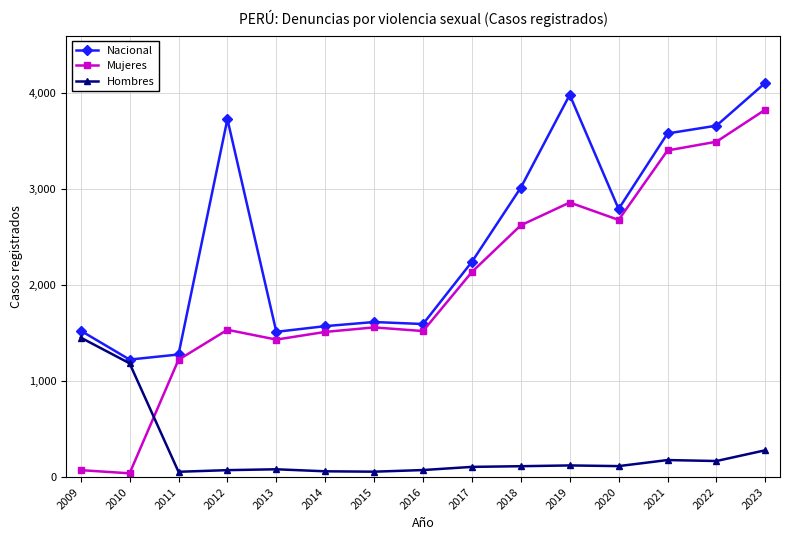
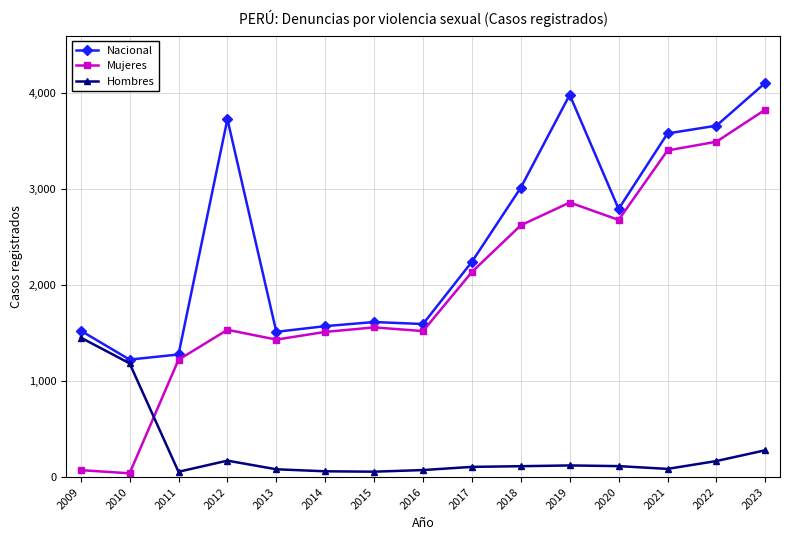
  {
    "Nacional": {
      "2009": "1,500",
      "2010": "1,200",
      "2011": "1,300",
      "2012": "3,700",
      "2013": "1,500",
      "2014": "1,600",
      "2015": "1,600",
      "2016": "1,600",
      "2017": "2,200",
      "2018": "3,000",
      "2019": "4,000",
      "2020": "2,800",
      "2021": "3,600",
      "2022": "3,700",
      "2023": "4,100"
    },
    "Mujeres": {
      "2009": "100",
      "2010": "0",
      "2011": "1,200",
      "2012": "1,500",
      "2013": "1,400",
      "2014": "1,500",
      "2015": "1,600",
      "2016": "1,500",
      "2017": "2,100",
      "2018": "2,600",
      "2019": "2,900",
      "2020": "2,700",
      "2021": "3,400",
      "2022": "3,500",
      "2023": "3,800"
    },
    "Hombres": {
      "2009": "1,500",
      "2010": "1,200",
      "2011": "100",
-     "2012": "100",
+     "2012": "200",
      "2013": "100",
      "2014": "100",
      "2015": "100",
      "2016": "100",
      "2017": "100",
      "2018": "100",
      "2019": "100",
      "2020": "100",
-     "2021": "200",
+     "2021": "100",
      "2022": "200",
      "2023": "300"
    }
  }
